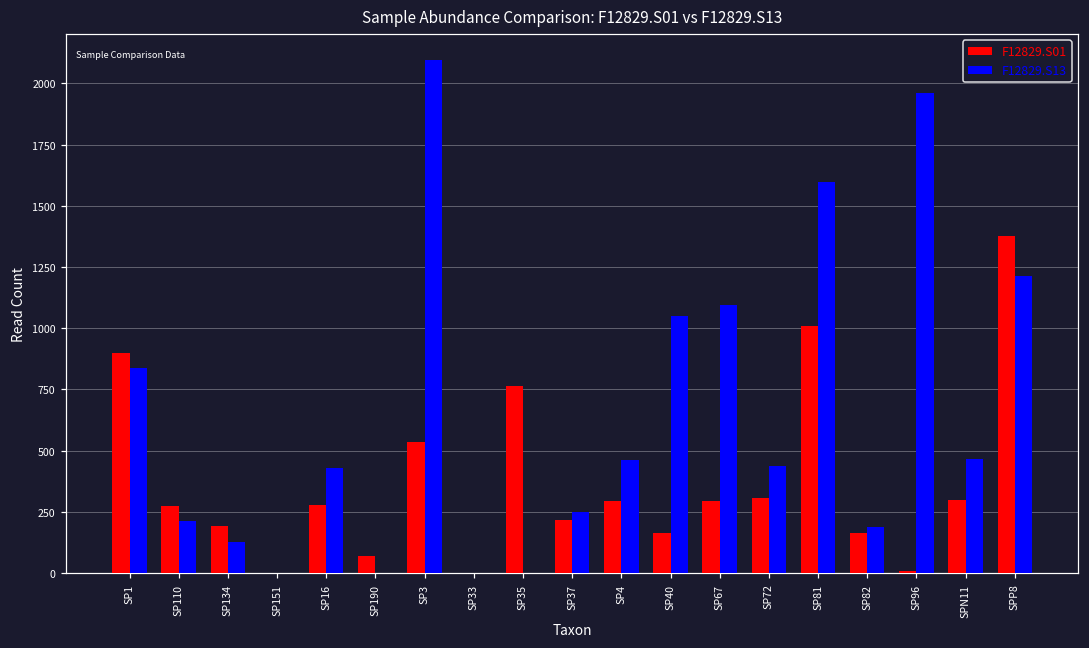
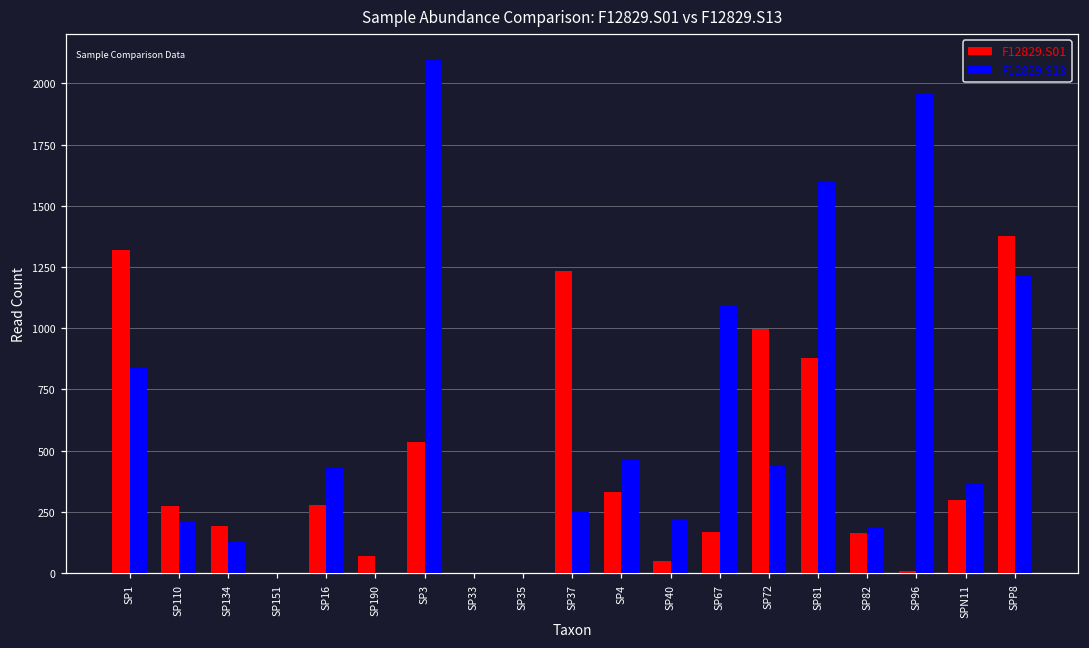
  {
    "F12829.S01": {
-     "SP1": 900,
+     "SP1": 1320,
      "SP110": 280,
      "SP134": 190,
      "SP151": 0,
      "SP16": 280,
      "SP190": 70,
      "SP3": 540,
      "SP33": 0,
-     "SP35": 770,
-     "SP37": 220,
-     "SP4": 290,
-     "SP40": 170,
-     "SP67": 290,
-     "SP72": 310,
-     "SP81": 1010,
+     "SP35": 0,
+     "SP37": 1240,
+     "SP4": 330,
+     "SP40": 50,
+     "SP67": 170,
+     "SP72": 1000,
+     "SP81": 880,
      "SP82": 160,
      "SPN11": 300,
      "SPP8": 1380
    },
    "F12829.S13": {
      "SP1": 840,
      "SP110": 210,
      "SP134": 130,
      "SP151": 0,
      "SP16": 430,
      "SP190": 0,
      "SP3": 2100,
      "SP33": 0,
      "SP35": 0,
      "SP37": 250,
      "SP4": 460,
-     "SP40": 1050,
+     "SP40": 220,
      "SP67": 1100,
      "SP72": 440,
      "SP81": 1600,
      "SP82": 190,
      "SP96": 1960,
-     "SPN11": 470,
+     "SPN11": 370,
      "SPP8": 1210
    }
  }
